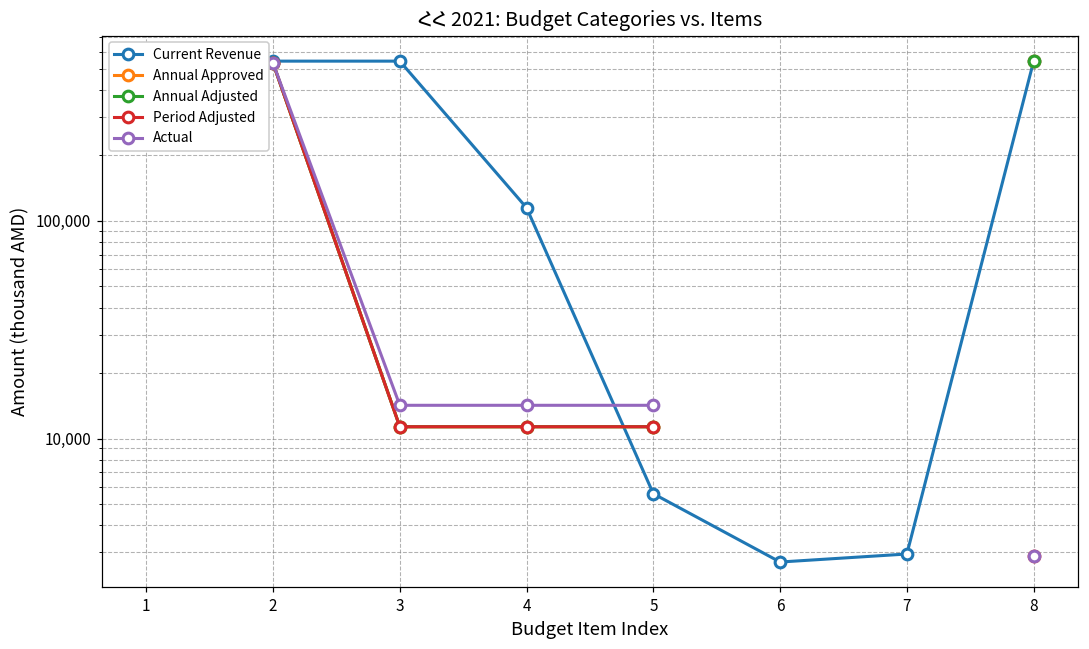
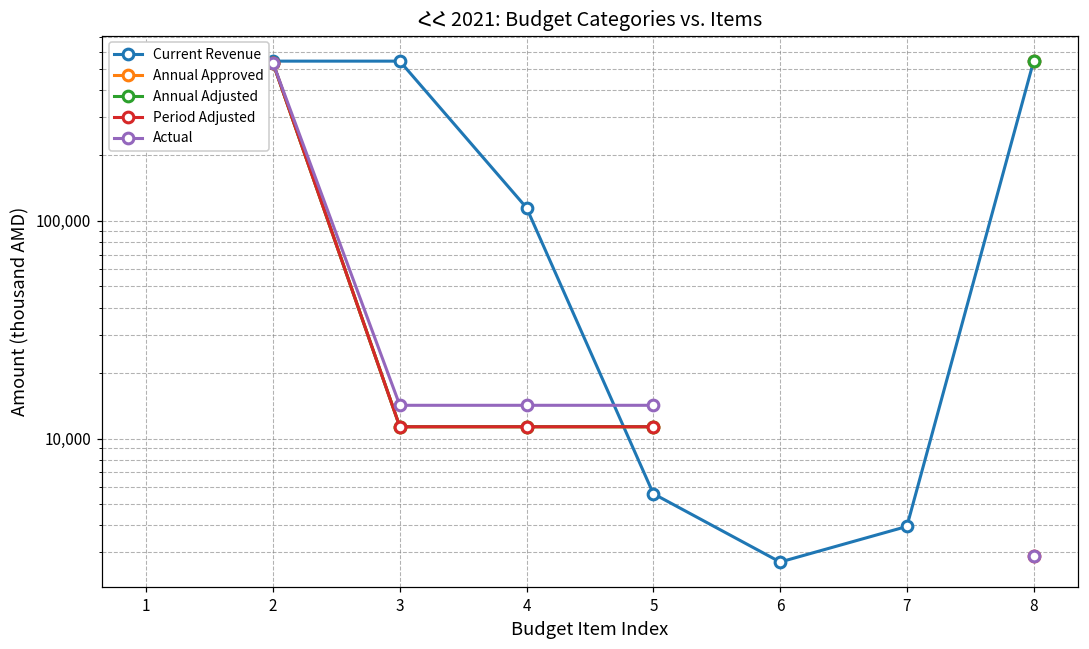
  {
    "Current Revenue": {
      "3": "540,000",
      "4": "110,000",
      "5": "5,600",
      "6": "2,700",
-     "7": "2,900"
+     "7": "3,900"
    },
    "Actual": {
      "3": "14,000",
      "4": "14,000",
      "5": "14,000"
    }
  }
